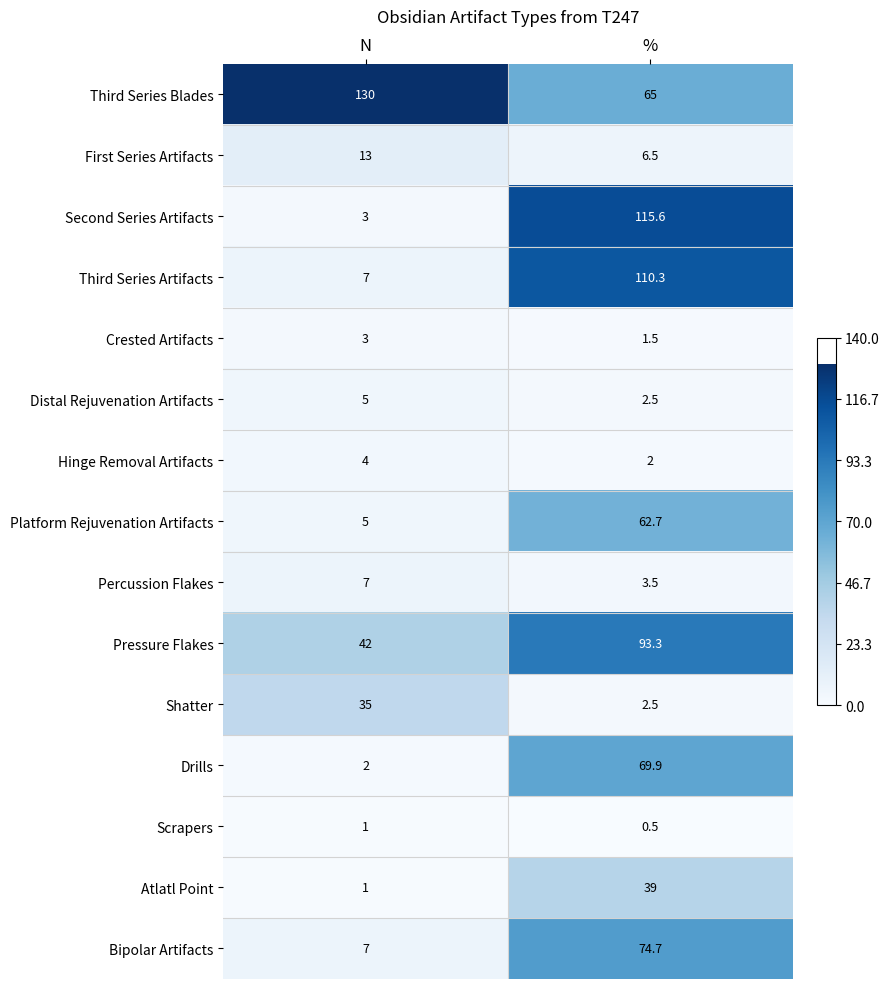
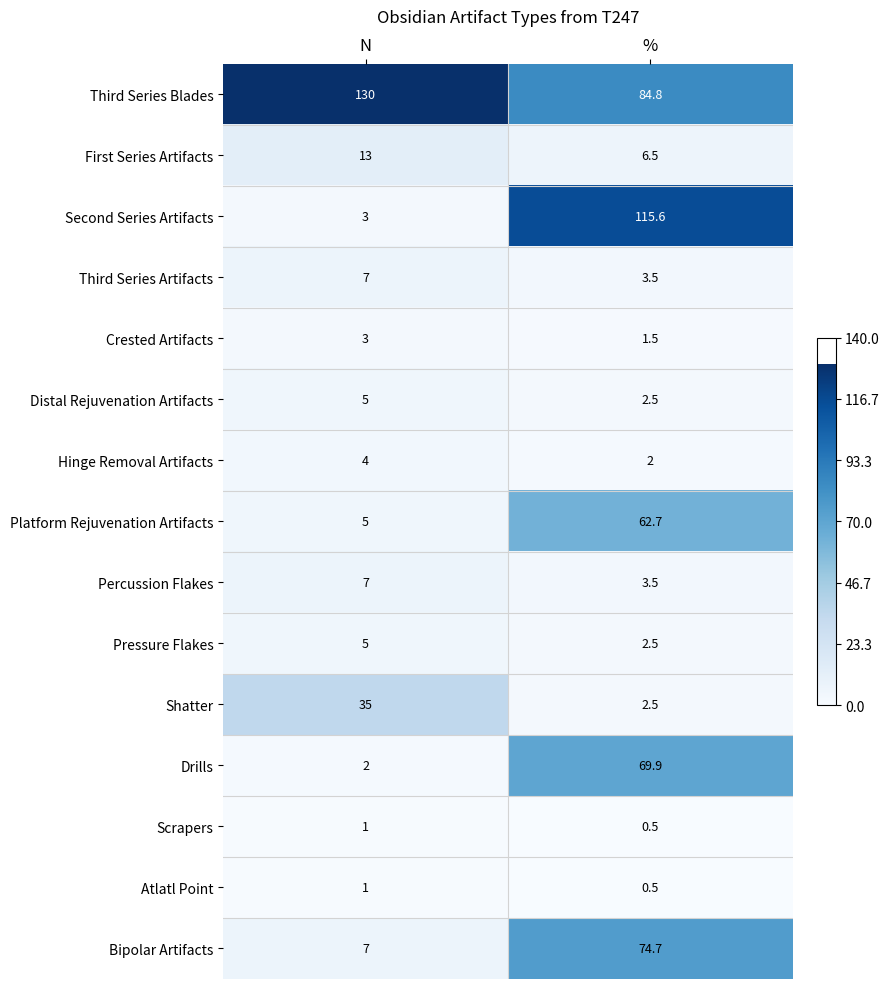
  {
    "Third Series Blades": {
      "N": 130,
-     "%": 65
+     "%": 84.8
    },
    "First Series Artifacts": {
      "N": 13,
      "%": 6.5
    },
    "Second Series Artifacts": {
      "N": 3,
      "%": 115.6
    },
    "Third Series Artifacts": {
      "N": 7,
-     "%": 110.3
+     "%": 3.5
    },
    "Crested Artifacts": {
      "N": 3,
      "%": 1.5
    },
    "Distal Rejuvenation Artifacts": {
      "N": 5,
      "%": 2.5
    },
    "Hinge Removal Artifacts": {
      "N": 4,
      "%": 2
    },
    "Platform Rejuvenation Artifacts": {
      "N": 5,
      "%": 62.7
    },
    "Percussion Flakes": {
      "N": 7,
      "%": 3.5
    },
    "Pressure Flakes": {
-     "N": 42,
-     "%": 93.3
+     "N": 5,
+     "%": 2.5
    },
    "Shatter": {
      "N": 35,
      "%": 2.5
    },
    "Drills": {
      "N": 2,
      "%": 69.9
    },
    "Scrapers": {
      "N": 1,
      "%": 0.5
    },
    "Atlatl Point": {
      "N": 1,
-     "%": 39
+     "%": 0.5
    },
    "Bipolar Artifacts": {
      "N": 7,
      "%": 74.7
    }
  }
